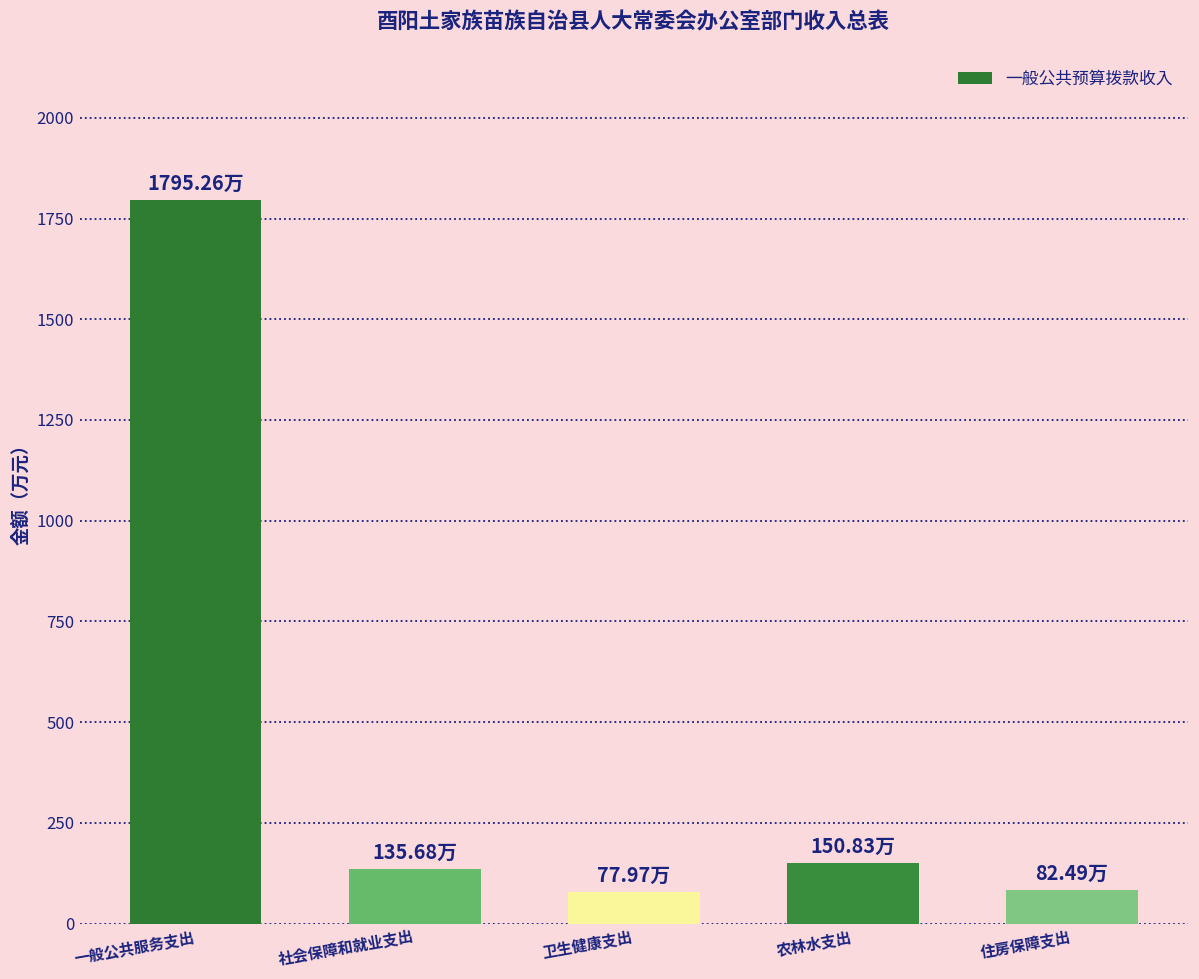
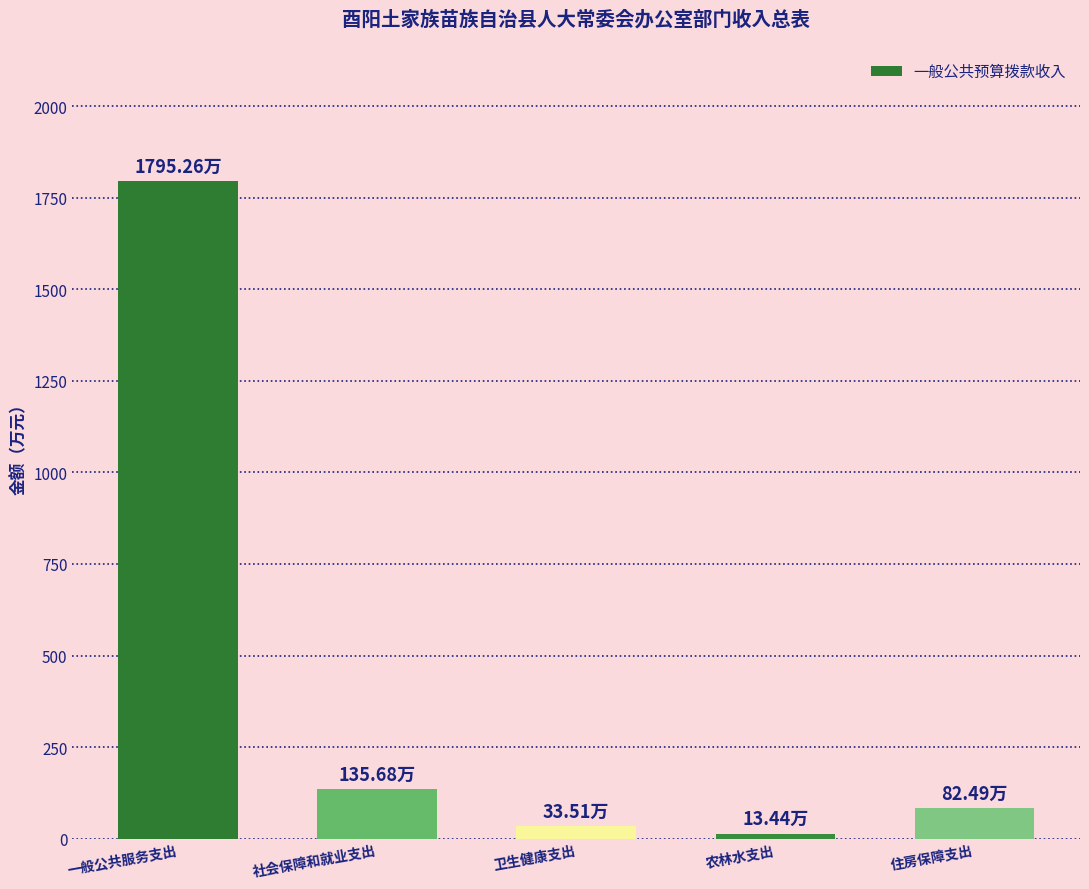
  {
    "一般公共服务支出": "1795.26万",
    "社会保障和就业支出": "135.68万",
-   "卫生健康支出": "77.97万",
-   "农林水支出": "150.83万",
+   "卫生健康支出": "33.51万",
+   "农林水支出": "13.44万",
    "住房保障支出": "82.49万"
  }
